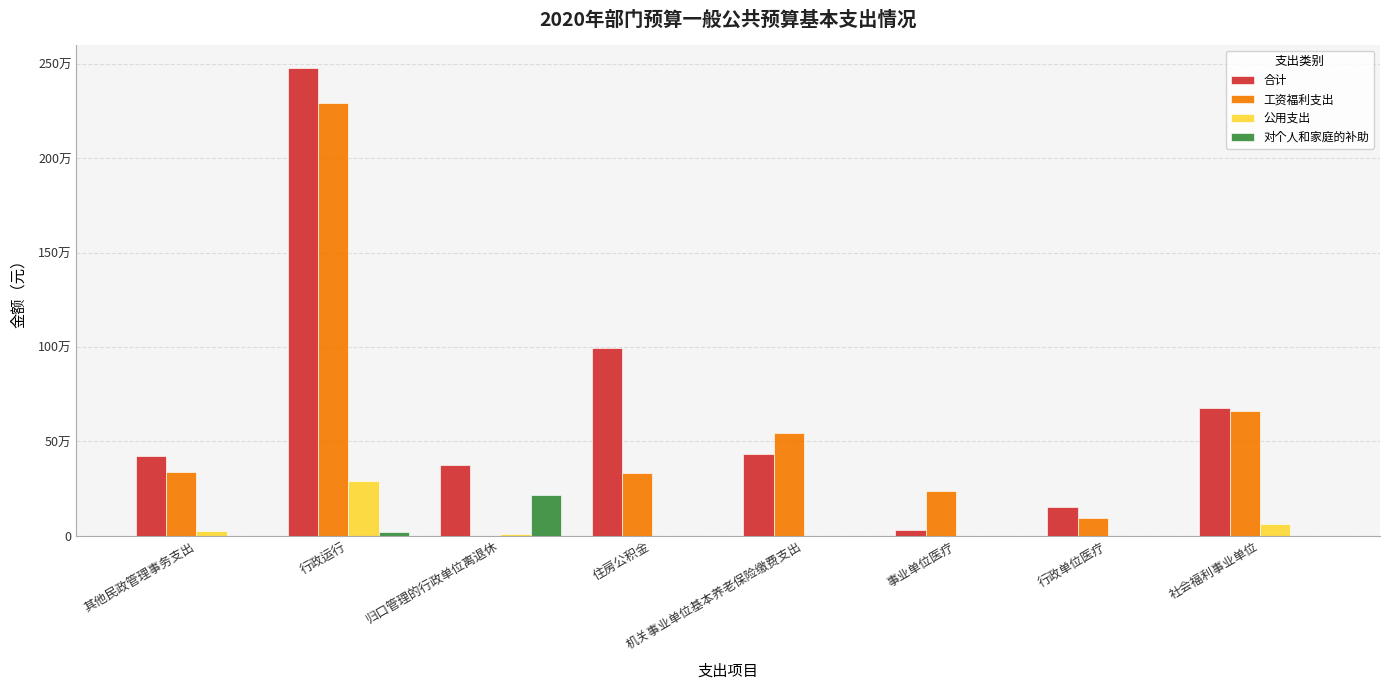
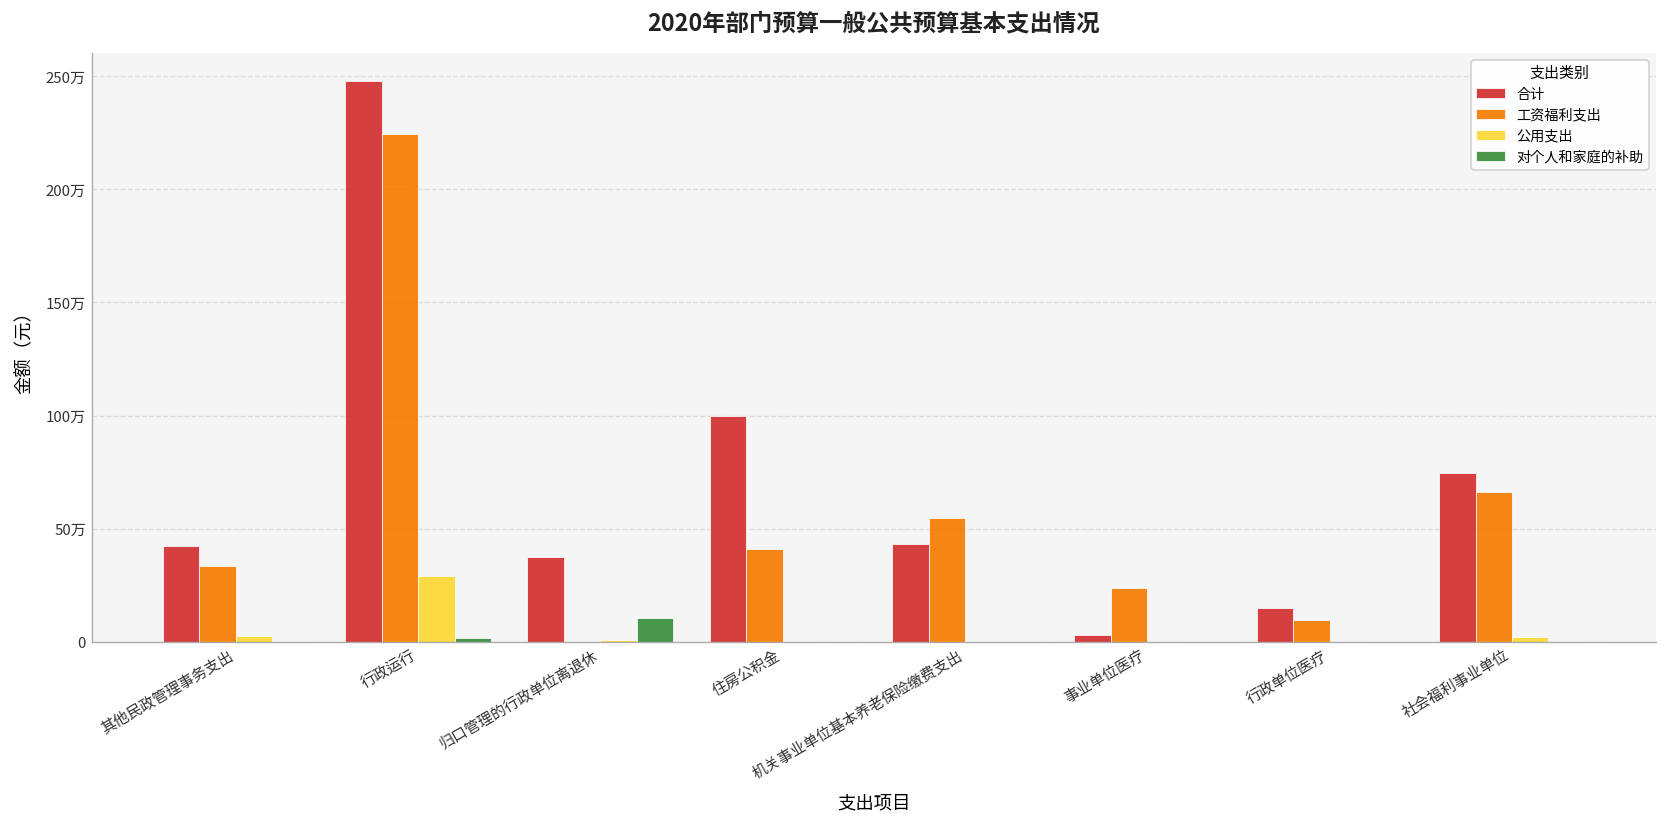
  {
    "合计": {
      "其他民政管理事务支出": "43万",
      "行政运行": "248万",
      "归口管理的行政单位离退休": "38万",
      "住房公积金": "100万",
      "机关事业单位基本养老保险缴费支出": "43万",
      "事业单位医疗": "3万",
      "行政单位医疗": "15万",
-     "社会福利事业单位": "67万"
+     "社会福利事业单位": "75万"
    },
    "工资福利支出": {
      "其他民政管理事务支出": "34万",
-     "行政运行": "230万",
+     "行政运行": "224万",
      "归口管理的行政单位离退休": "0万",
-     "住房公积金": "33万",
+     "住房公积金": "41万",
      "机关事业单位基本养老保险缴费支出": "55万",
      "事业单位医疗": "24万",
      "行政单位医疗": "10万",
      "社会福利事业单位": "66万"
    },
    "公用支出": {
      "其他民政管理事务支出": "3万",
      "行政运行": "29万",
      "住房公积金": "0万",
      "机关事业单位基本养老保险缴费支出": "0万",
      "事业单位医疗": "0万",
      "行政单位医疗": "0万",
-     "社会福利事业单位": "6万"
+     "社会福利事业单位": "2万"
    },
    "对个人和家庭的补助": {
      "其他民政管理事务支出": "0万",
      "行政运行": "2万",
-     "归口管理的行政单位离退休": "22万",
+     "归口管理的行政单位离退休": "11万",
      "住房公积金": "0万",
      "机关事业单位基本养老保险缴费支出": "0万",
      "事业单位医疗": "0万",
      "行政单位医疗": "0万",
      "社会福利事业单位": "0万"
    }
  }
